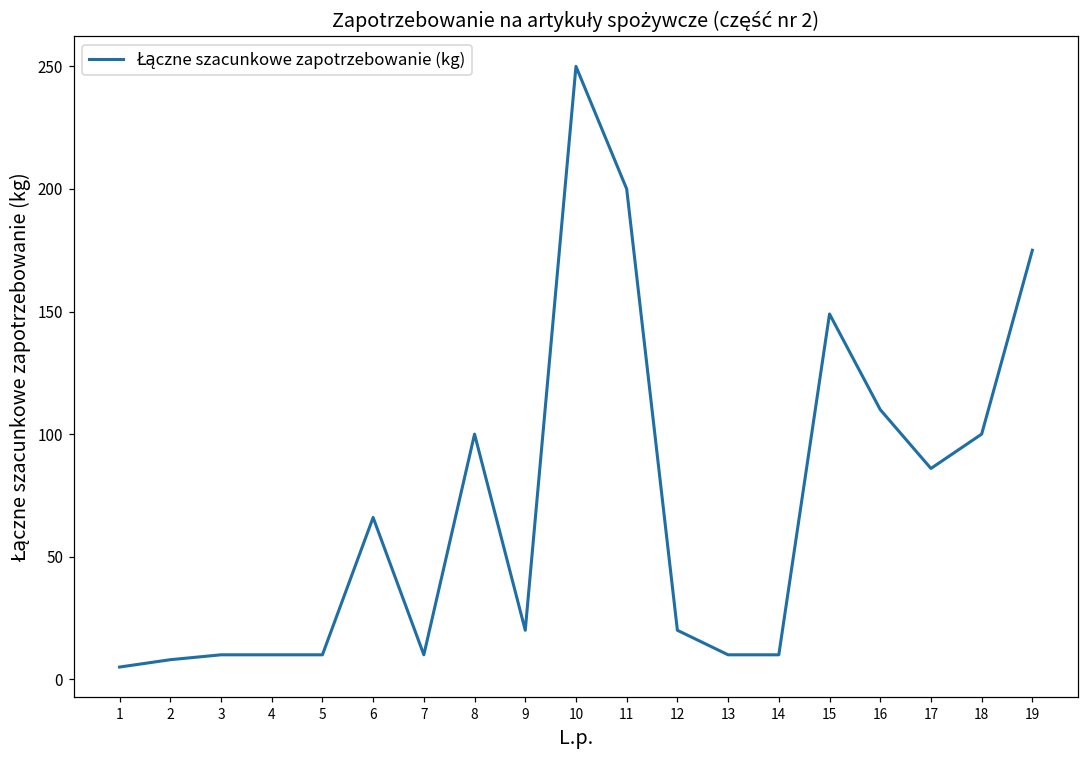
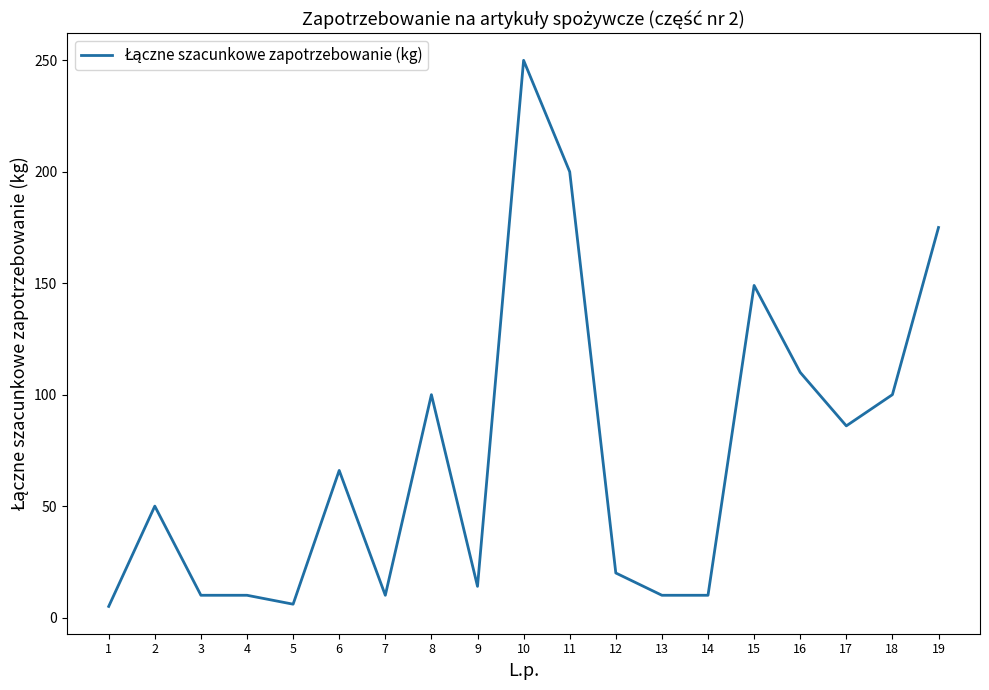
  {
    "1": 5,
-   "2": 8,
+   "2": 50,
    "3": 10,
    "4": 10,
-   "5": 10,
+   "5": 6,
    "6": 66,
    "7": 10,
    "8": 100,
-   "9": 20,
+   "9": 14,
    "10": 250,
    "11": 200,
    "12": 20,
    "13": 10,
    "14": 10,
    "15": 149,
    "16": 110,
    "17": 86,
    "18": 100,
    "19": 175
  }
